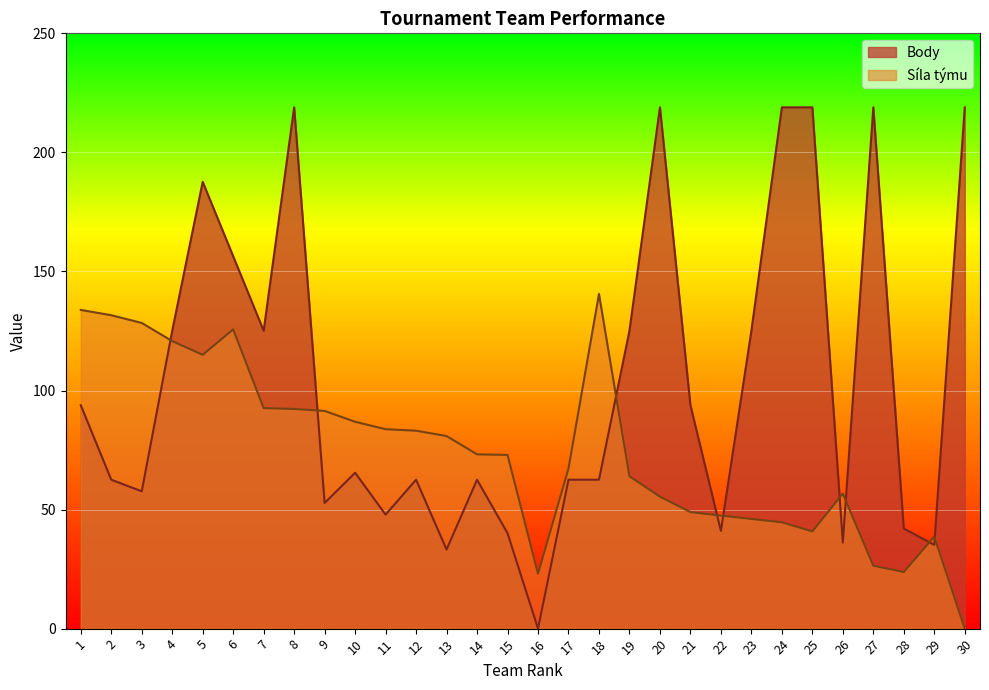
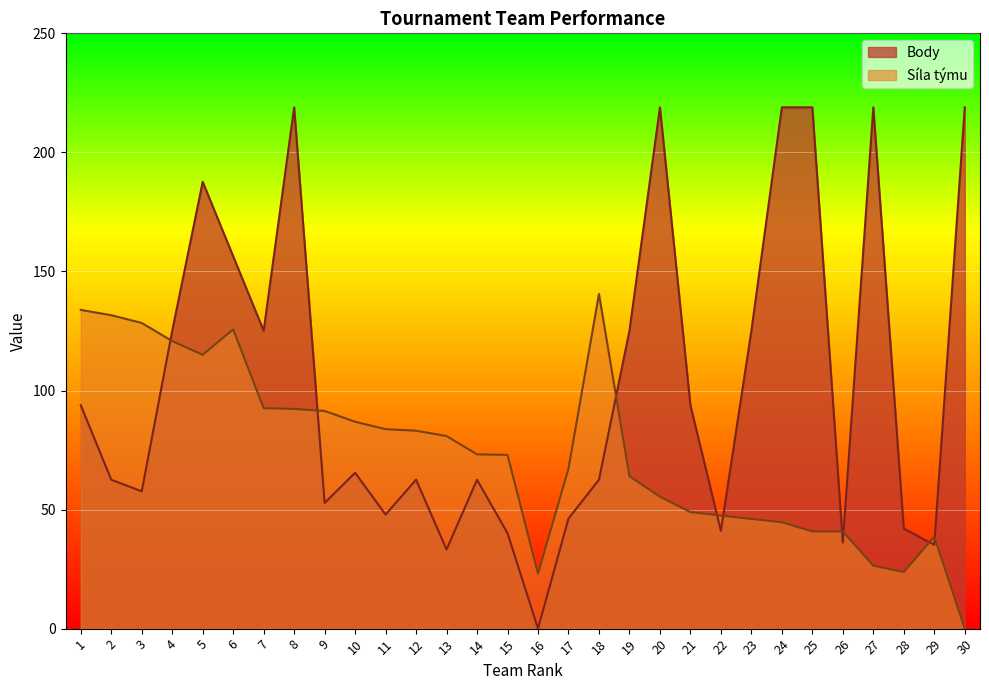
  {
    "Body": {
      "1": 94,
      "2": 63,
      "3": 58,
      "4": 125,
      "5": 188,
      "6": 156,
      "7": 125,
      "8": 219,
      "9": 53,
      "10": 65,
      "11": 48,
      "12": 63,
      "13": 33,
      "14": 63,
      "15": 40,
      "16": 0,
-     "17": 63,
+     "17": 46,
      "18": 63,
      "19": 125,
      "20": 219,
      "21": 94,
      "22": 41,
      "23": 125,
      "24": 219,
      "25": 219,
      "26": 36,
      "27": 219,
      "28": 42,
      "29": 35,
      "30": 219
    },
    "Síla týmu": {
      "1": 134,
      "2": 132,
      "3": 128,
      "4": 121,
      "5": 115,
      "6": 126,
      "7": 93,
      "8": 92,
      "9": 91,
      "10": 87,
      "11": 84,
      "12": 83,
      "13": 81,
      "14": 73,
      "15": 73,
      "16": 23,
      "17": 67,
      "18": 141,
      "19": 64,
      "20": 55,
      "21": 49,
      "22": 47,
      "23": 46,
      "24": 45,
      "25": 41,
-     "26": 57,
+     "26": 41,
      "27": 26,
      "28": 24,
      "29": 39,
      "30": 0
    }
  }
